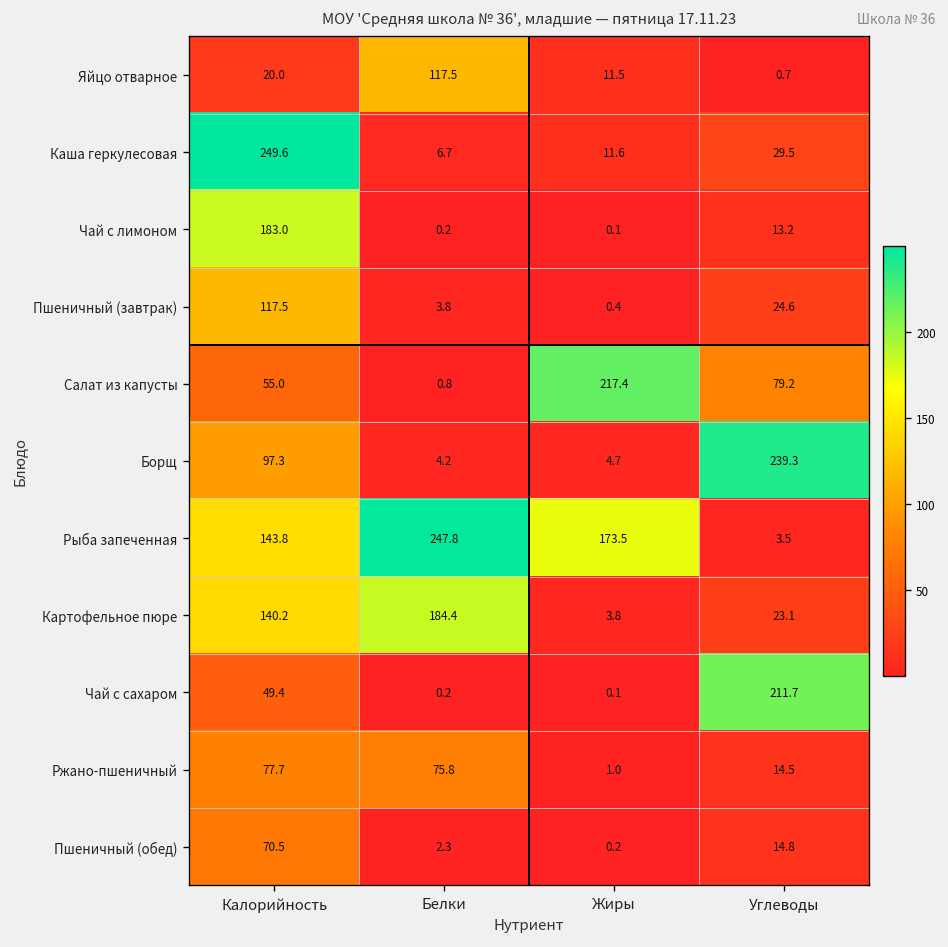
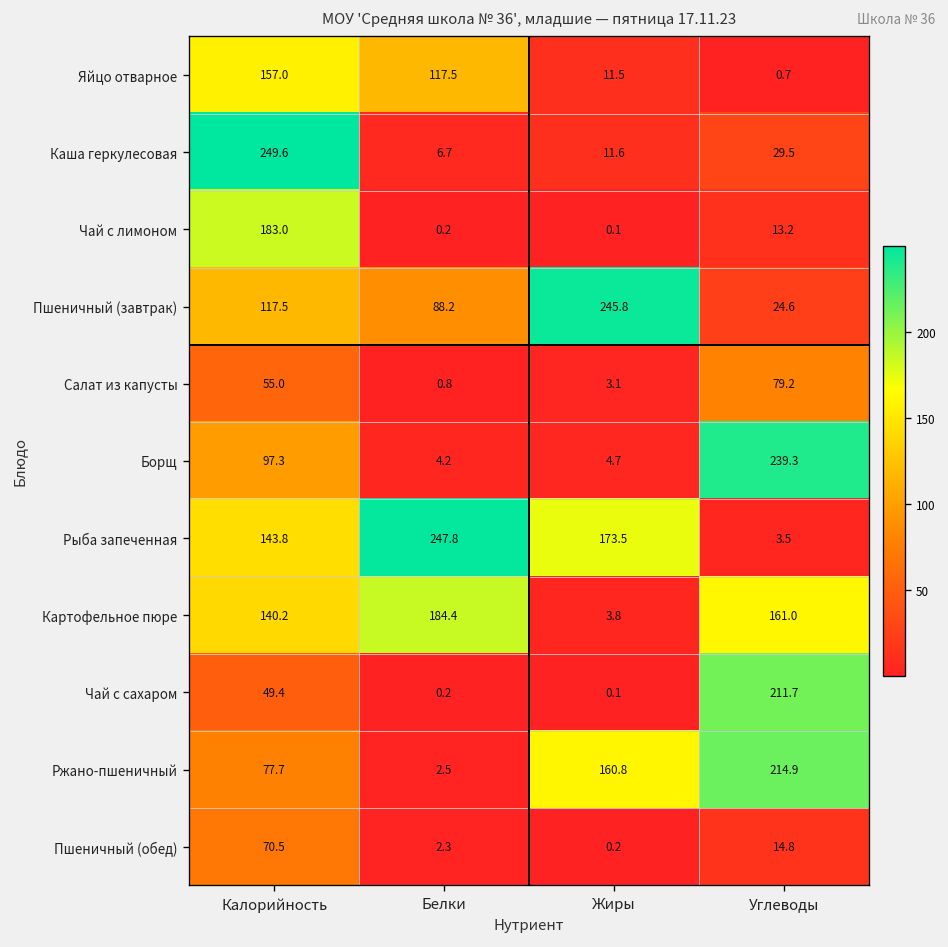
  {
    "Яйцо отварное": {
-     "Калорийность": 20.0,
+     "Калорийность": 157.0,
      "Белки": 117.5,
      "Жиры": 11.5,
      "Углеводы": 0.7
    },
    "Каша геркулесовая": {
      "Калорийность": 249.6,
      "Белки": 6.7,
      "Жиры": 11.6,
      "Углеводы": 29.5
    },
    "Чай с лимоном": {
      "Калорийность": 183.0,
      "Белки": 0.2,
      "Жиры": 0.1,
      "Углеводы": 13.2
    },
    "Пшеничный (завтрак)": {
      "Калорийность": 117.5,
-     "Белки": 3.8,
-     "Жиры": 0.4,
+     "Белки": 88.2,
+     "Жиры": 245.8,
      "Углеводы": 24.6
    },
    "Салат из капусты": {
      "Калорийность": 55.0,
      "Белки": 0.8,
-     "Жиры": 217.4,
+     "Жиры": 3.1,
      "Углеводы": 79.2
    },
    "Борщ": {
      "Калорийность": 97.3,
      "Белки": 4.2,
      "Жиры": 4.7,
      "Углеводы": 239.3
    },
    "Рыба запеченная": {
      "Калорийность": 143.8,
      "Белки": 247.8,
      "Жиры": 173.5,
      "Углеводы": 3.5
    },
    "Картофельное пюре": {
      "Калорийность": 140.2,
      "Белки": 184.4,
      "Жиры": 3.8,
-     "Углеводы": 23.1
+     "Углеводы": 161.0
    },
    "Чай с сахаром": {
      "Калорийность": 49.4,
      "Белки": 0.2,
      "Жиры": 0.1,
      "Углеводы": 211.7
    },
    "Ржано-пшеничный": {
      "Калорийность": 77.7,
-     "Белки": 75.8,
-     "Жиры": 1.0,
-     "Углеводы": 14.5
+     "Белки": 2.5,
+     "Жиры": 160.8,
+     "Углеводы": 214.9
    },
    "Пшеничный (обед)": {
      "Калорийность": 70.5,
      "Белки": 2.3,
      "Жиры": 0.2,
      "Углеводы": 14.8
    }
  }
